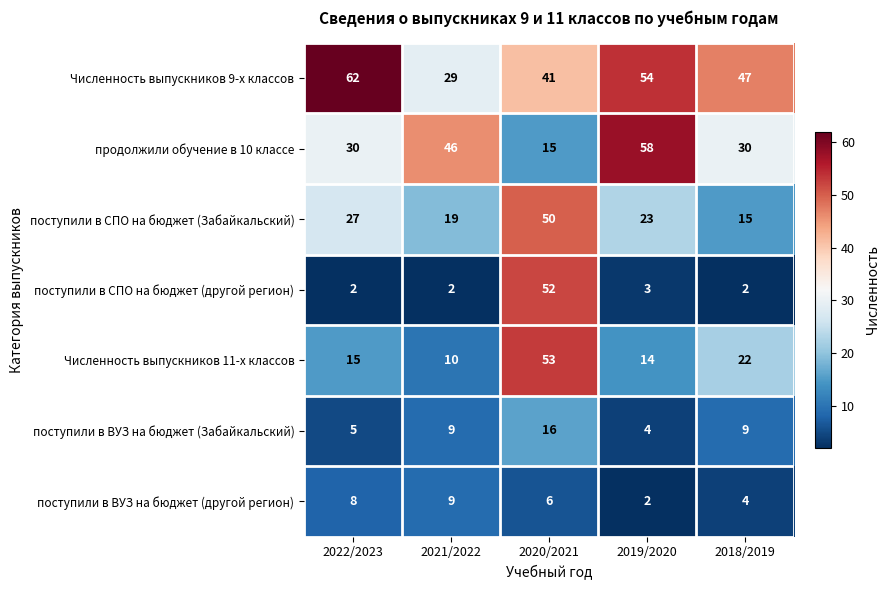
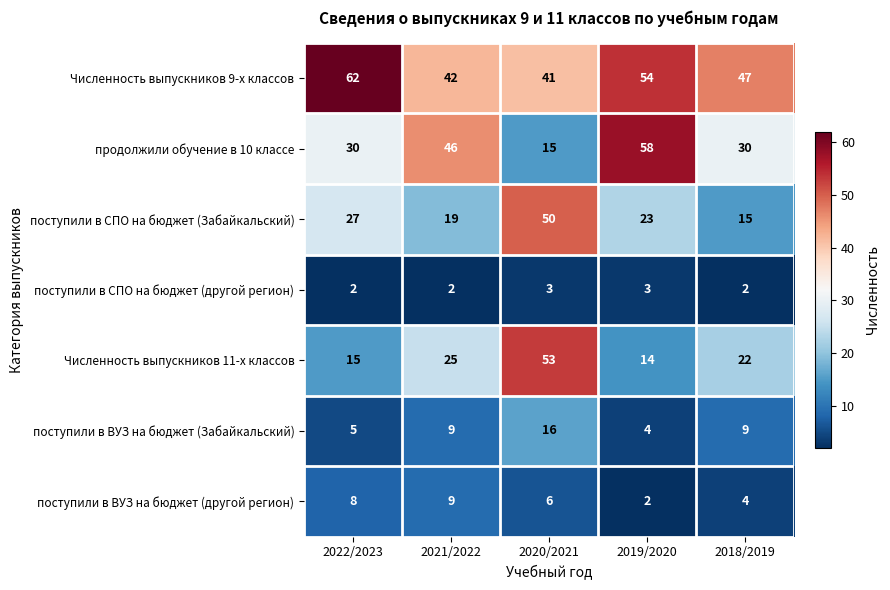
  {
    "Численность выпускников 9-х классов": {
      "2022/2023": 62,
-     "2021/2022": 29,
+     "2021/2022": 42,
      "2020/2021": 41,
      "2019/2020": 54,
      "2018/2019": 47
    },
    "продолжили обучение в 10 классе": {
      "2022/2023": 30,
      "2021/2022": 46,
      "2020/2021": 15,
      "2019/2020": 58,
      "2018/2019": 30
    },
    "поступили в СПО на бюджет (Забайкальский)": {
      "2022/2023": 27,
      "2021/2022": 19,
      "2020/2021": 50,
      "2019/2020": 23,
      "2018/2019": 15
    },
    "поступили в СПО на бюджет (другой регион)": {
      "2022/2023": 2,
      "2021/2022": 2,
-     "2020/2021": 52,
+     "2020/2021": 3,
      "2019/2020": 3,
      "2018/2019": 2
    },
    "Численность выпускников 11-х классов": {
      "2022/2023": 15,
-     "2021/2022": 10,
+     "2021/2022": 25,
      "2020/2021": 53,
      "2019/2020": 14,
      "2018/2019": 22
    },
    "поступили в ВУЗ на бюджет (Забайкальский)": {
      "2022/2023": 5,
      "2021/2022": 9,
      "2020/2021": 16,
      "2019/2020": 4,
      "2018/2019": 9
    },
    "поступили в ВУЗ на бюджет (другой регион)": {
      "2022/2023": 8,
      "2021/2022": 9,
      "2020/2021": 6,
      "2019/2020": 2,
      "2018/2019": 4
    }
  }
